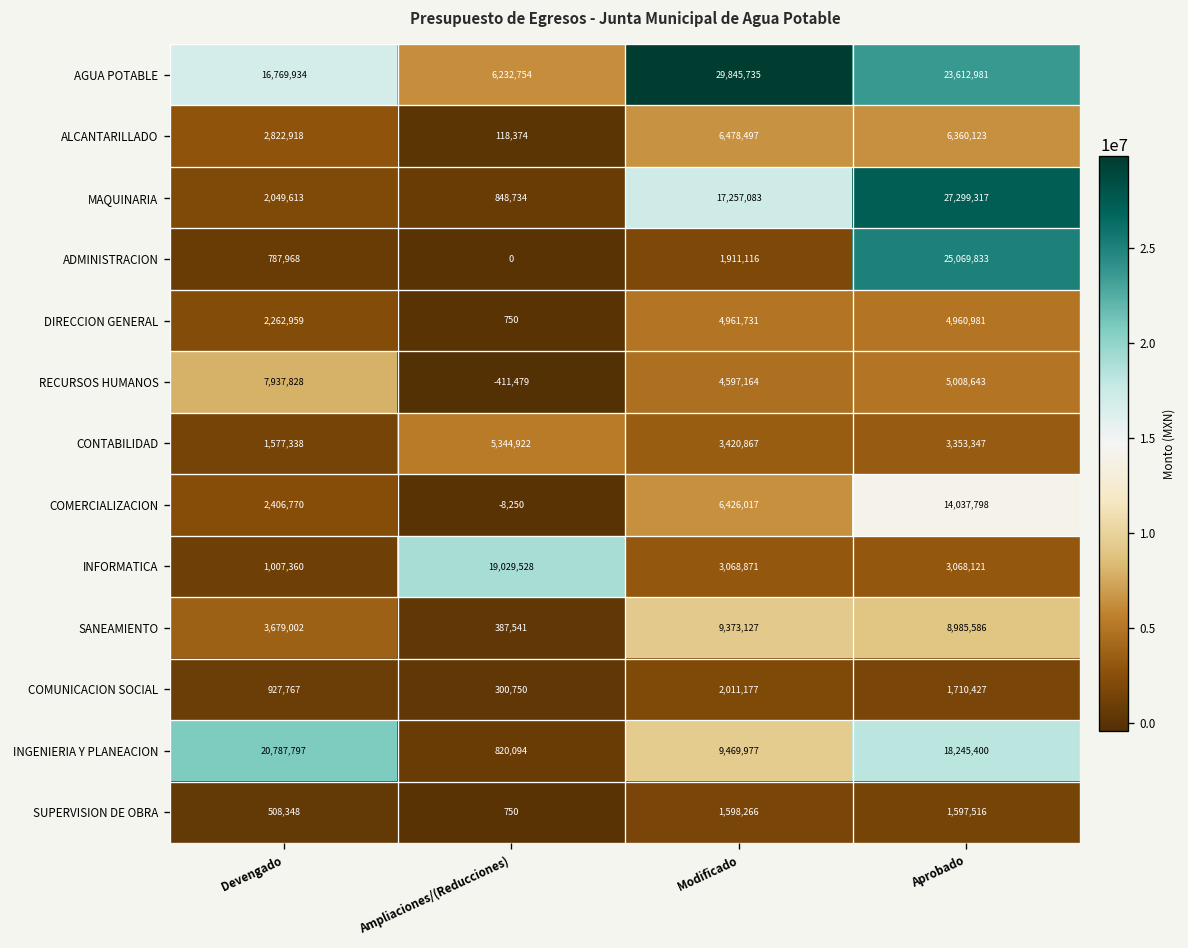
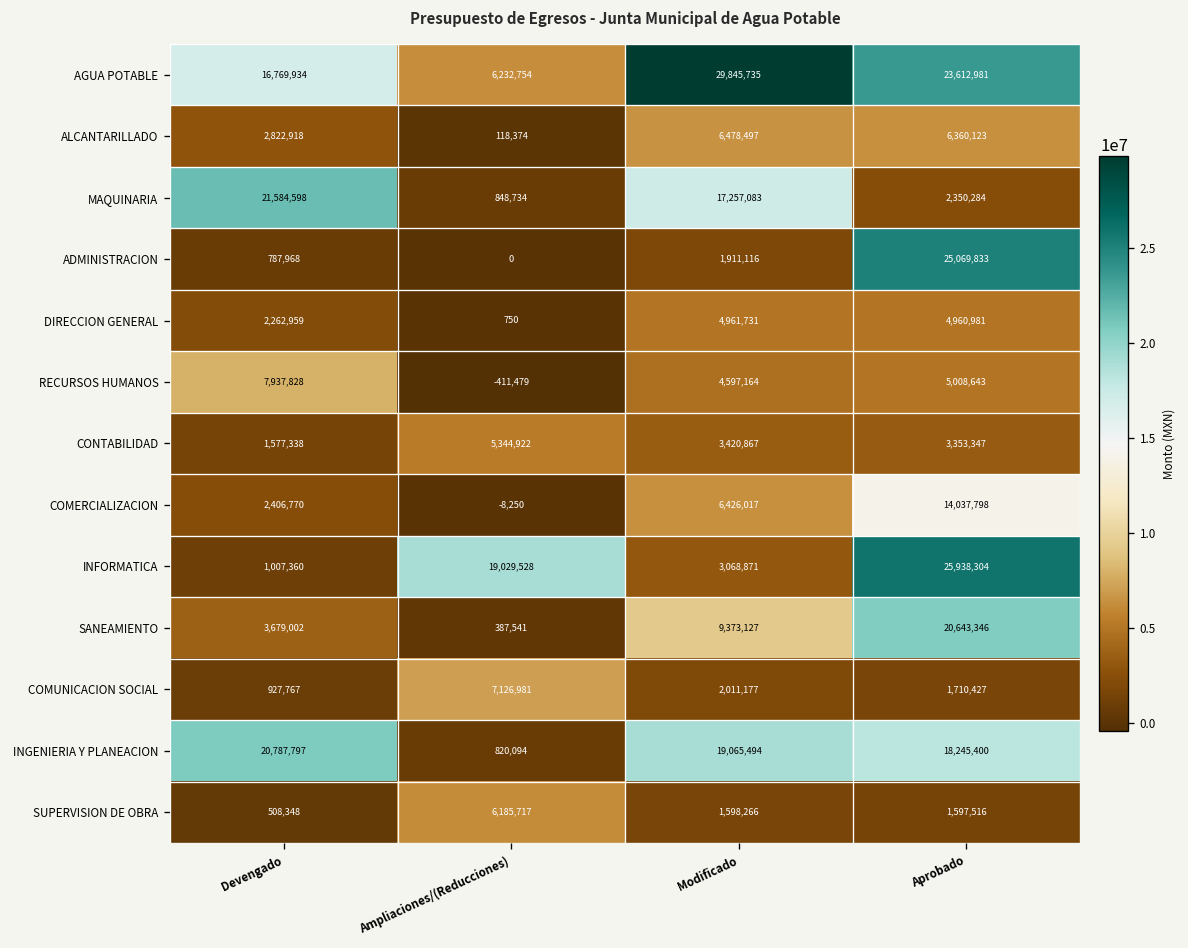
  {
    "AGUA POTABLE": {
      "Devengado": "16,769,934",
      "Ampliaciones/(Reducciones)": "6,232,754",
      "Modificado": "29,845,735",
      "Aprobado": "23,612,981"
    },
    "ALCANTARILLADO": {
      "Devengado": "2,822,918",
      "Ampliaciones/(Reducciones)": "118,374",
      "Modificado": "6,478,497",
      "Aprobado": "6,360,123"
    },
    "MAQUINARIA": {
-     "Devengado": "2,049,613",
+     "Devengado": "21,584,598",
      "Ampliaciones/(Reducciones)": "848,734",
      "Modificado": "17,257,083",
-     "Aprobado": "27,299,317"
+     "Aprobado": "2,350,284"
    },
    "ADMINISTRACION": {
      "Devengado": "787,968",
      "Ampliaciones/(Reducciones)": "0",
      "Modificado": "1,911,116",
      "Aprobado": "25,069,833"
    },
    "DIRECCION GENERAL": {
      "Devengado": "2,262,959",
      "Ampliaciones/(Reducciones)": "750",
      "Modificado": "4,961,731",
      "Aprobado": "4,960,981"
    },
    "RECURSOS HUMANOS": {
      "Devengado": "7,937,828",
      "Ampliaciones/(Reducciones)": "-411,479",
      "Modificado": "4,597,164",
      "Aprobado": "5,008,643"
    },
    "CONTABILIDAD": {
      "Devengado": "1,577,338",
      "Ampliaciones/(Reducciones)": "5,344,922",
      "Modificado": "3,420,867",
      "Aprobado": "3,353,347"
    },
    "COMERCIALIZACION": {
      "Devengado": "2,406,770",
      "Ampliaciones/(Reducciones)": "-8,250",
      "Modificado": "6,426,017",
      "Aprobado": "14,037,798"
    },
    "INFORMATICA": {
      "Devengado": "1,007,360",
      "Ampliaciones/(Reducciones)": "19,029,528",
      "Modificado": "3,068,871",
-     "Aprobado": "3,068,121"
+     "Aprobado": "25,938,304"
    },
    "SANEAMIENTO": {
      "Devengado": "3,679,002",
      "Ampliaciones/(Reducciones)": "387,541",
      "Modificado": "9,373,127",
-     "Aprobado": "8,985,586"
+     "Aprobado": "20,643,346"
    },
    "COMUNICACION SOCIAL": {
      "Devengado": "927,767",
-     "Ampliaciones/(Reducciones)": "300,750",
+     "Ampliaciones/(Reducciones)": "7,126,981",
      "Modificado": "2,011,177",
      "Aprobado": "1,710,427"
    },
    "INGENIERIA Y PLANEACION": {
      "Devengado": "20,787,797",
      "Ampliaciones/(Reducciones)": "820,094",
-     "Modificado": "9,469,977",
+     "Modificado": "19,065,494",
      "Aprobado": "18,245,400"
    },
    "SUPERVISION DE OBRA": {
      "Devengado": "508,348",
-     "Ampliaciones/(Reducciones)": "750",
+     "Ampliaciones/(Reducciones)": "6,185,717",
      "Modificado": "1,598,266",
      "Aprobado": "1,597,516"
    }
  }
